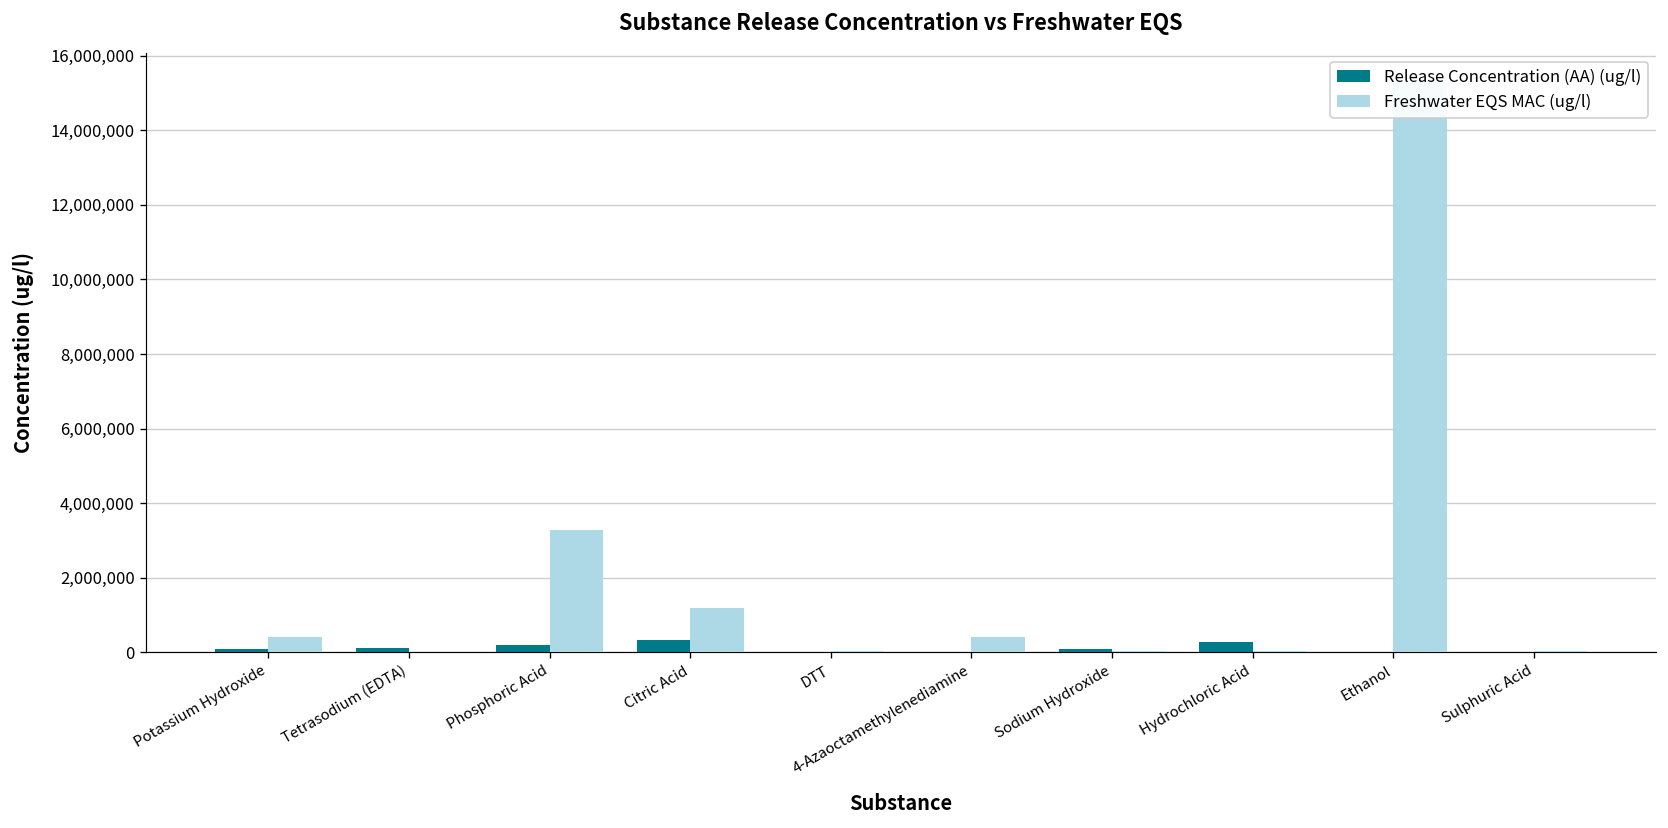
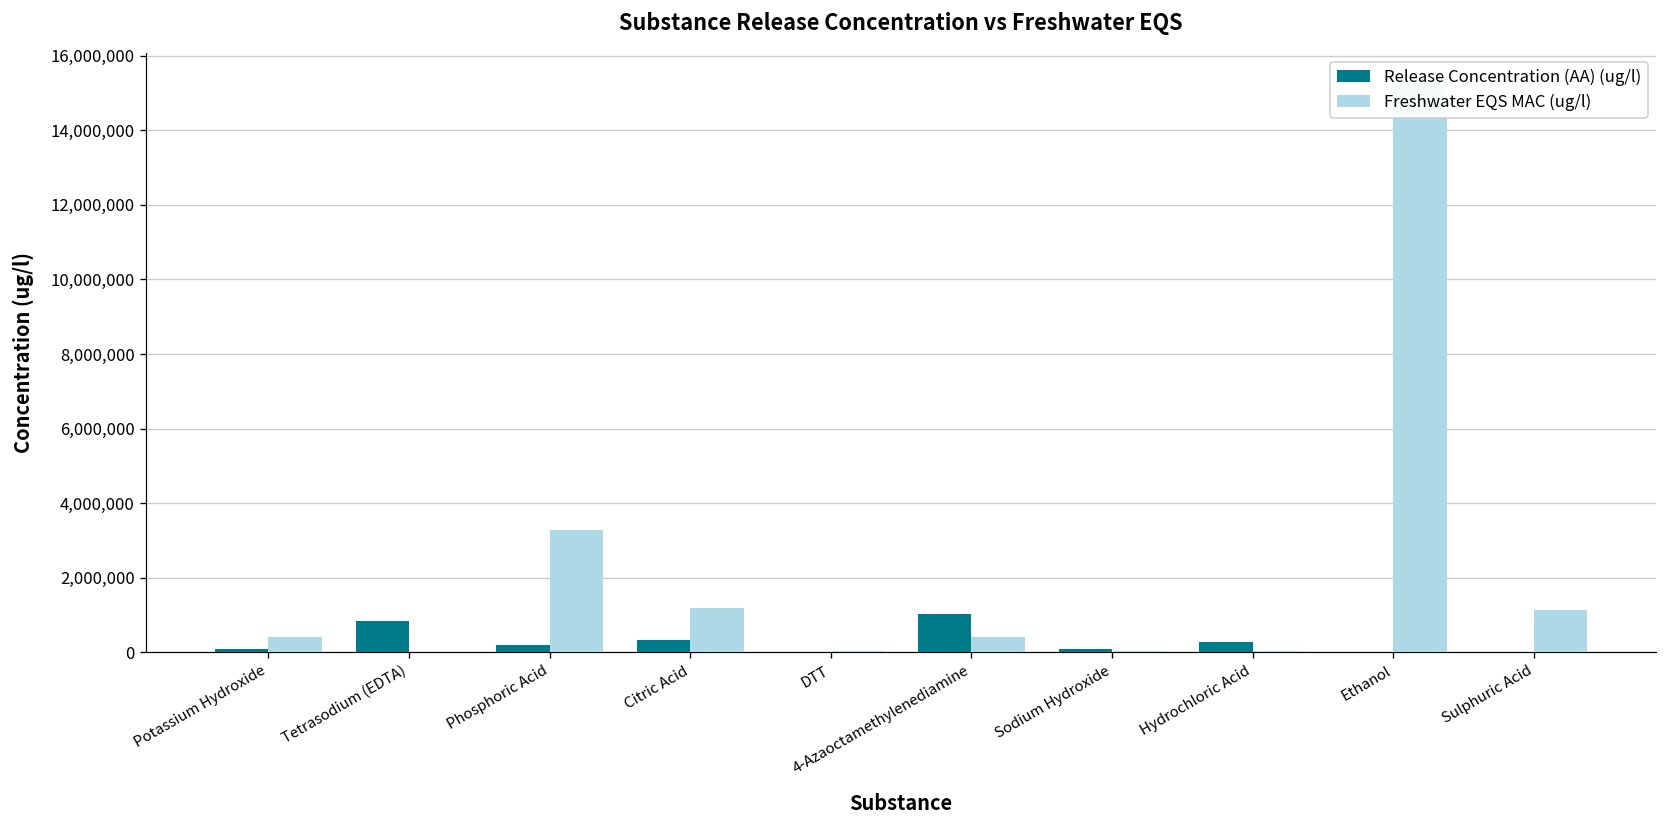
  {
    "Release Concentration (AA) (ug/l)": {
      "Potassium Hydroxide": "100,000",
-     "Tetrasodium (EDTA)": "100,000",
+     "Tetrasodium (EDTA)": "800,000",
      "Phosphoric Acid": "200,000",
      "Citric Acid": "300,000",
-     "4-Azaoctamethylenediamine": "0",
+     "4-Azaoctamethylenediamine": "1,000,000",
      "Sodium Hydroxide": "100,000",
      "Hydrochloric Acid": "300,000"
    },
    "Freshwater EQS MAC (ug/l)": {
      "Potassium Hydroxide": "400,000",
      "Phosphoric Acid": "3,300,000",
      "Citric Acid": "1,200,000",
      "4-Azaoctamethylenediamine": "400,000",
-     "Sulphuric Acid": "0"
+     "Sulphuric Acid": "1,100,000"
    }
  }
